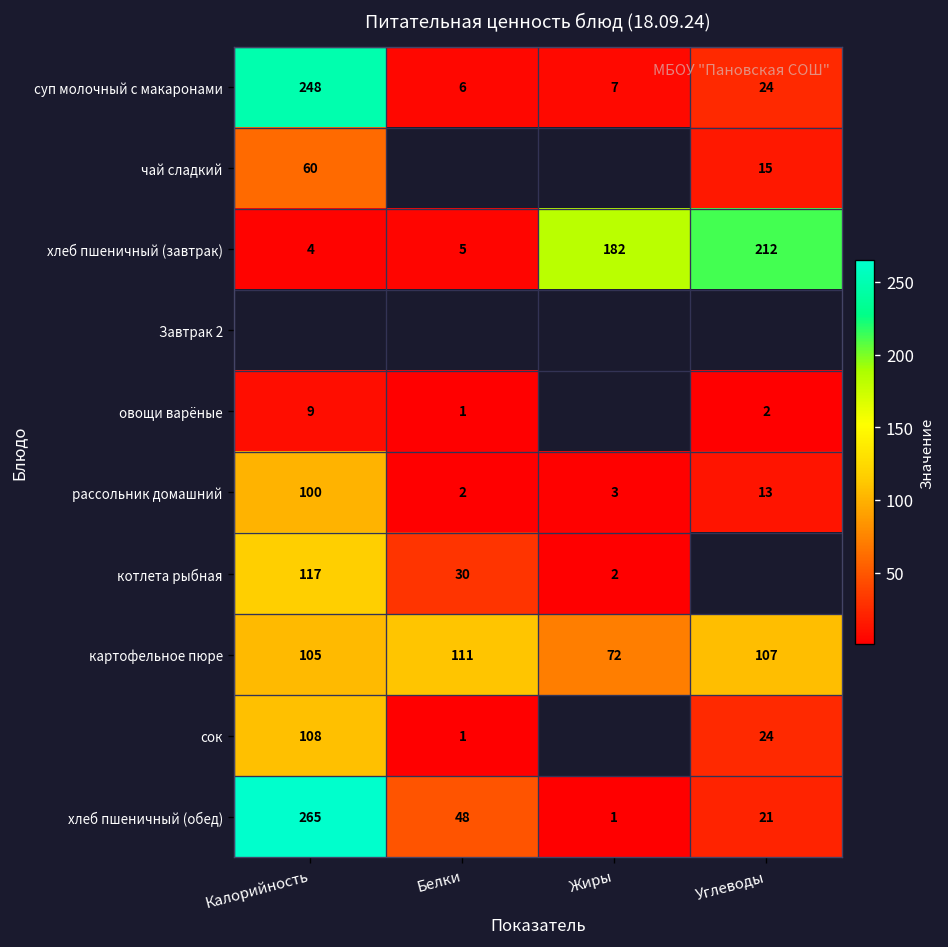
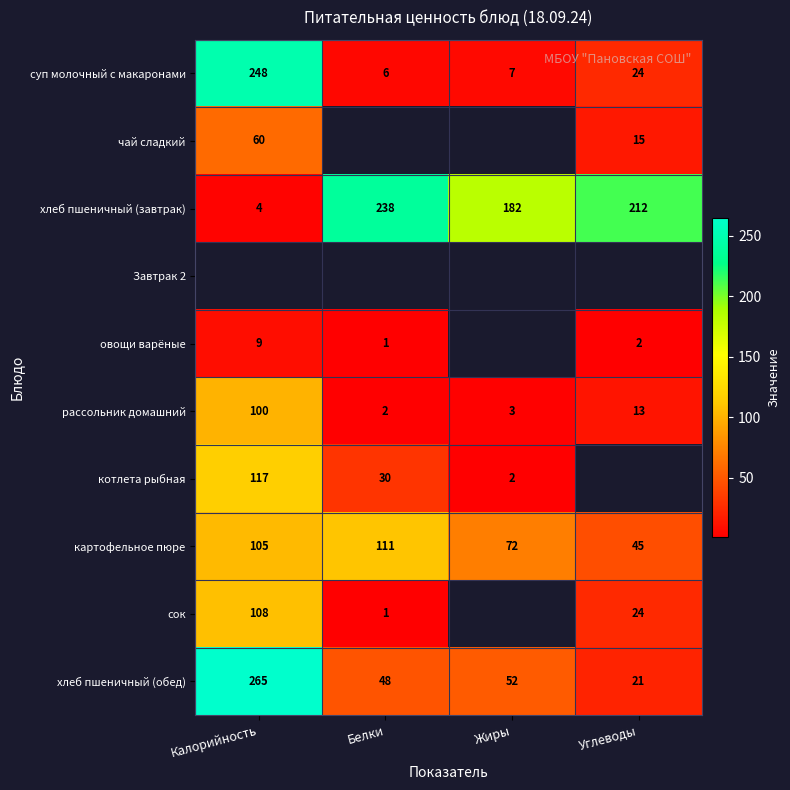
  {
    "суп молочный с макаронами": {
      "Калорийность": 248,
      "Белки": 6,
      "Жиры": 7
    },
    "чай сладкий": {
      "Калорийность": 60,
      "Углеводы": 15
    },
    "хлеб пшеничный (завтрак)": {
      "Калорийность": 4,
-     "Белки": 5,
+     "Белки": 238,
      "Жиры": 182,
      "Углеводы": 212
    },
    "овощи варёные": {
      "Калорийность": 9,
      "Белки": 1,
      "Углеводы": 2
    },
    "рассольник домашний": {
      "Калорийность": 100,
      "Белки": 2,
      "Жиры": 3,
      "Углеводы": 13
    },
    "котлета рыбная": {
      "Калорийность": 117,
      "Белки": 30,
      "Жиры": 2
    },
    "картофельное пюре": {
      "Калорийность": 105,
      "Белки": 111,
      "Жиры": 72,
-     "Углеводы": 107
+     "Углеводы": 45
    },
    "сок": {
      "Калорийность": 108,
      "Белки": 1,
      "Углеводы": 24
    },
    "хлеб пшеничный (обед)": {
      "Калорийность": 265,
      "Белки": 48,
-     "Жиры": 1,
+     "Жиры": 52,
      "Углеводы": 21
    }
  }
